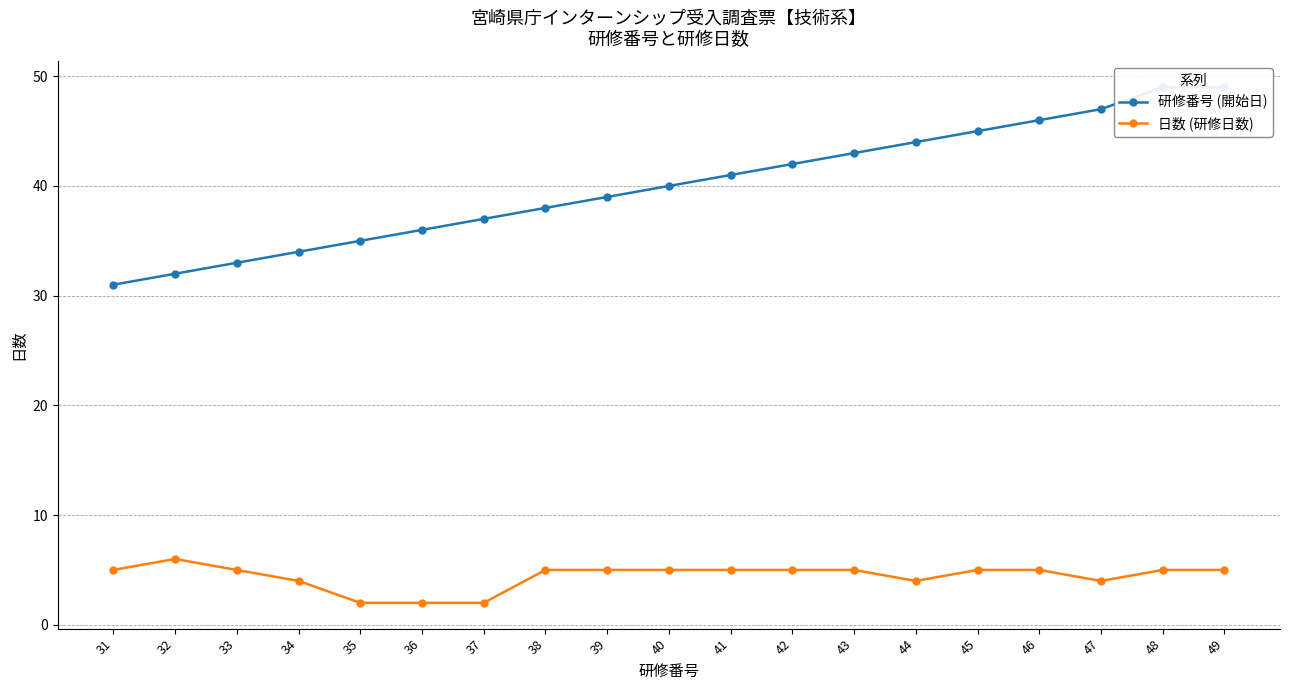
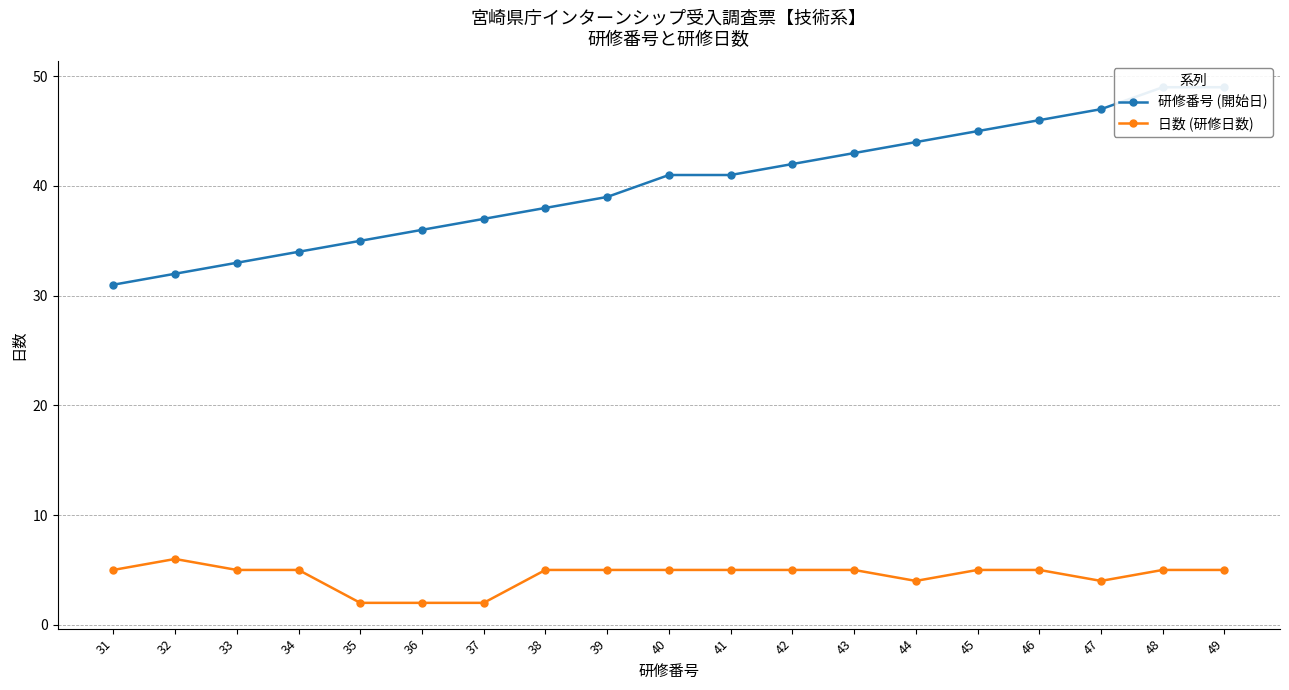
  {
    "研修番号 (開始日)": {
      "31": 31,
      "32": 32,
      "33": 33,
      "34": 34,
      "35": 35,
      "36": 36,
      "37": 37,
      "38": 38,
      "39": 39,
-     "40": 40,
+     "40": 41,
      "41": 41,
      "42": 42,
      "43": 43,
      "44": 44,
      "45": 45,
      "46": 46,
      "47": 47
    },
    "日数 (研修日数)": {
      "31": 5,
      "32": 6,
      "33": 5,
-     "34": 4,
+     "34": 5,
      "35": 2,
      "36": 2,
      "37": 2,
      "38": 5,
      "39": 5,
      "40": 5,
      "41": 5,
      "42": 5,
      "43": 5,
      "44": 4,
      "45": 5,
      "46": 5,
      "47": 4,
      "48": 5,
      "49": 5
    }
  }
